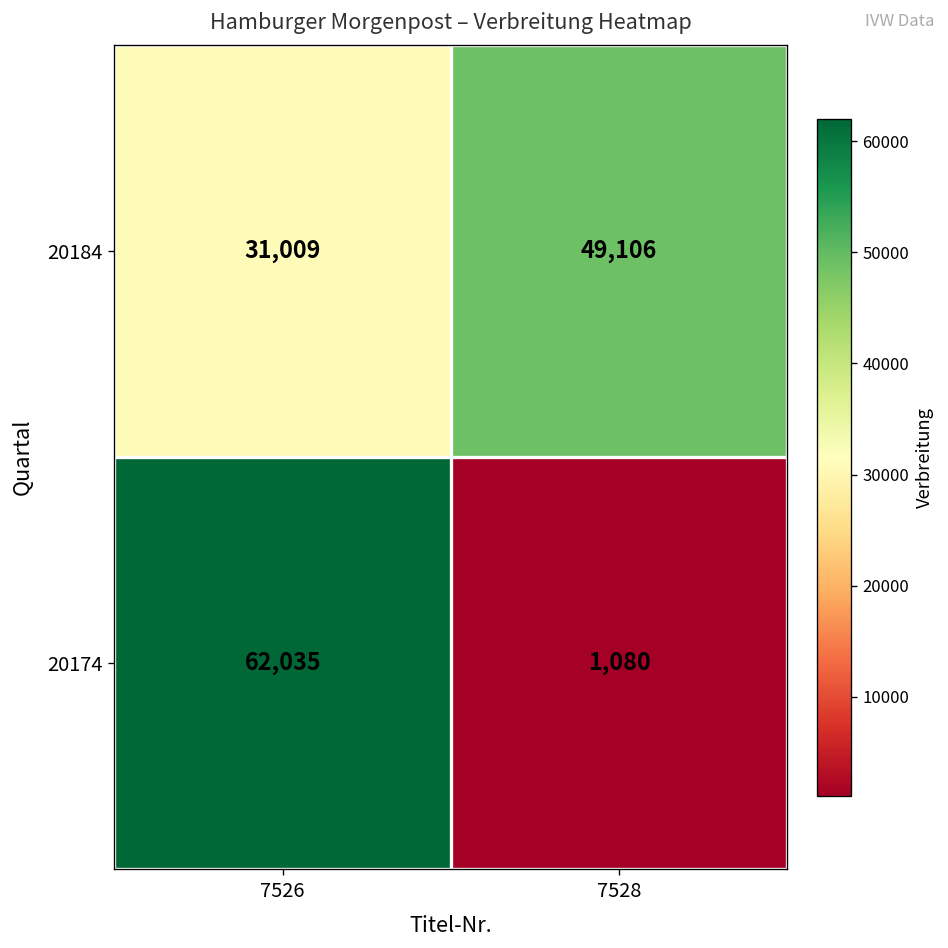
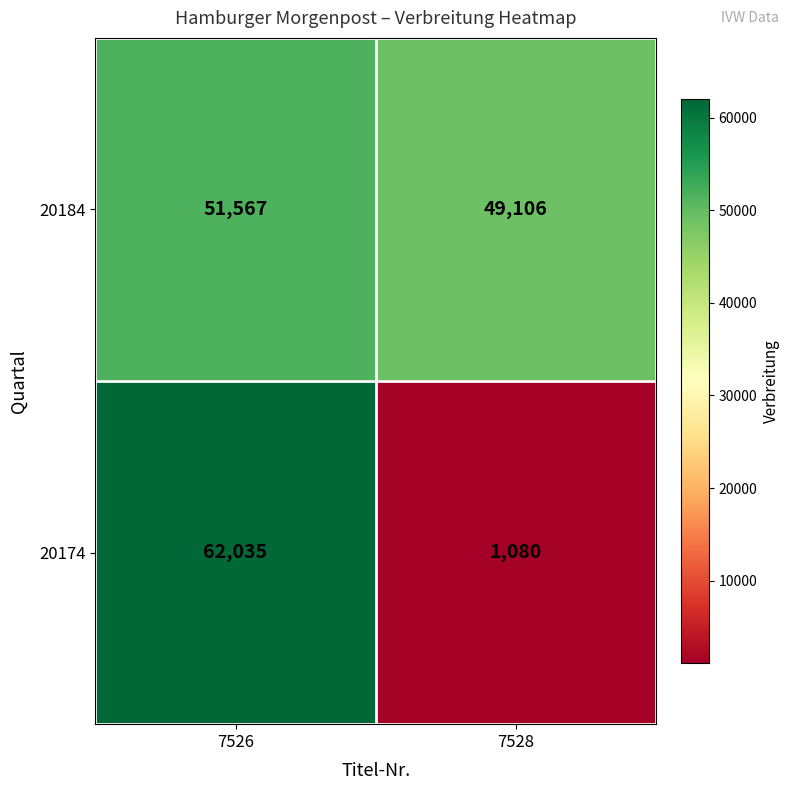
  {
    "20184": {
-     "7526": "31,009",
+     "7526": "51,567",
      "7528": "49,106"
    },
    "20174": {
      "7526": "62,035",
      "7528": "1,080"
    }
  }
